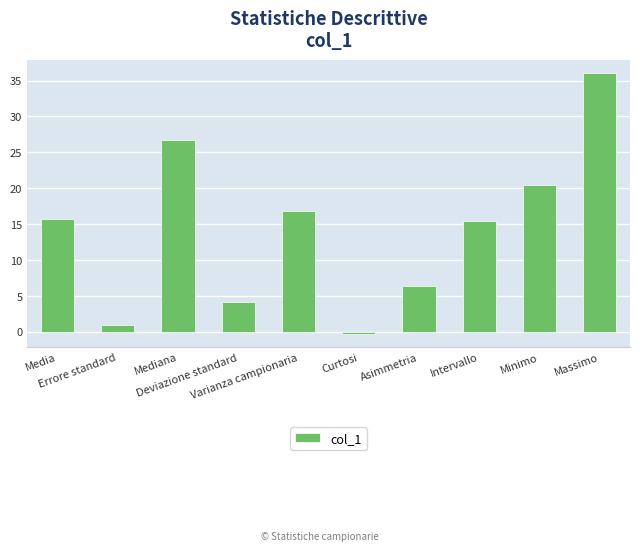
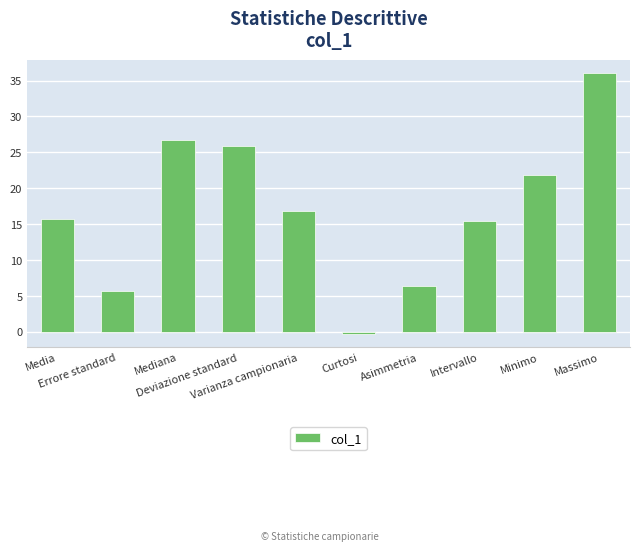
  {
    "Media": 16,
-   "Errore standard": 1,
+   "Errore standard": 6,
    "Mediana": 27,
-   "Deviazione standard": 4,
+   "Deviazione standard": 26,
    "Varianza campionaria": 17,
    "Asimmetria": 6,
    "Intervallo": 15,
-   "Minimo": 21,
+   "Minimo": 22,
    "Massimo": 36
  }
